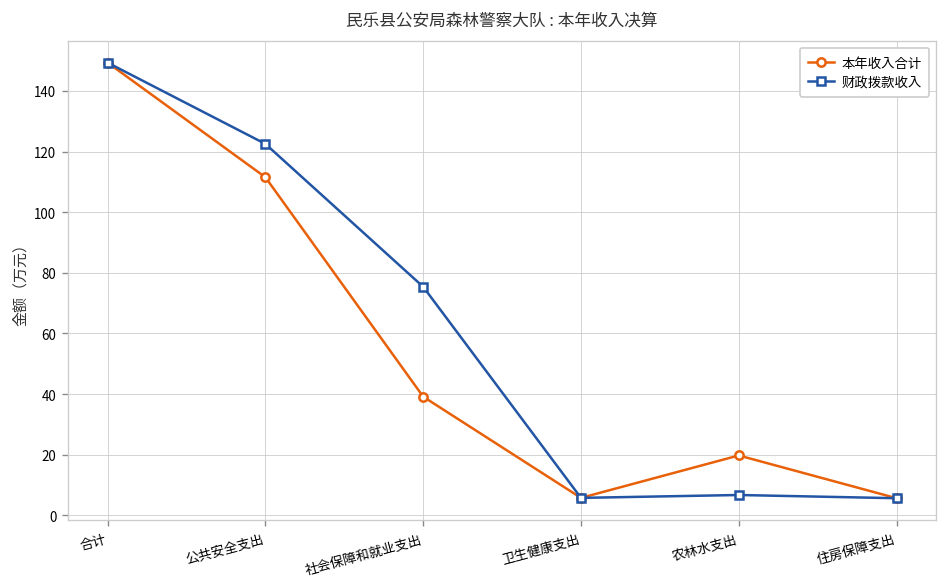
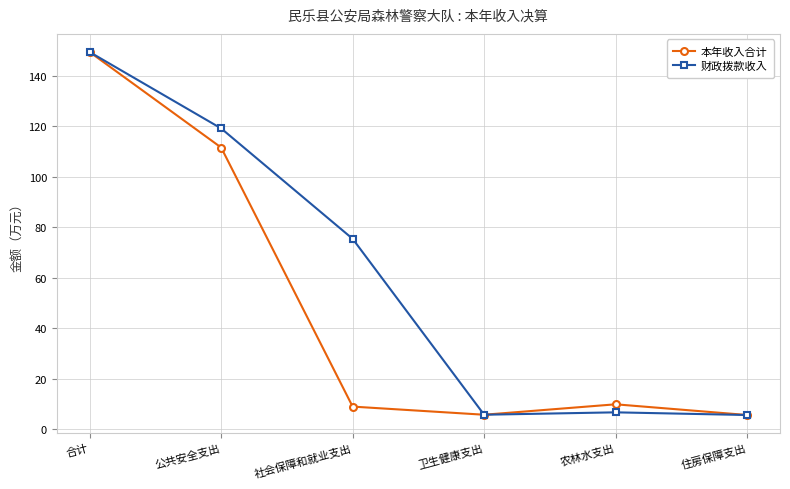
  {
    "本年收入合计": {
      "公共安全支出": 112,
-     "社会保障和就业支出": 39,
-     "农林水支出": 20
+     "社会保障和就业支出": 9,
+     "农林水支出": 10
    },
    "财政拨款收入": {
-     "公共安全支出": 123,
+     "公共安全支出": 119,
      "社会保障和就业支出": 75,
      "农林水支出": 7
    }
  }
